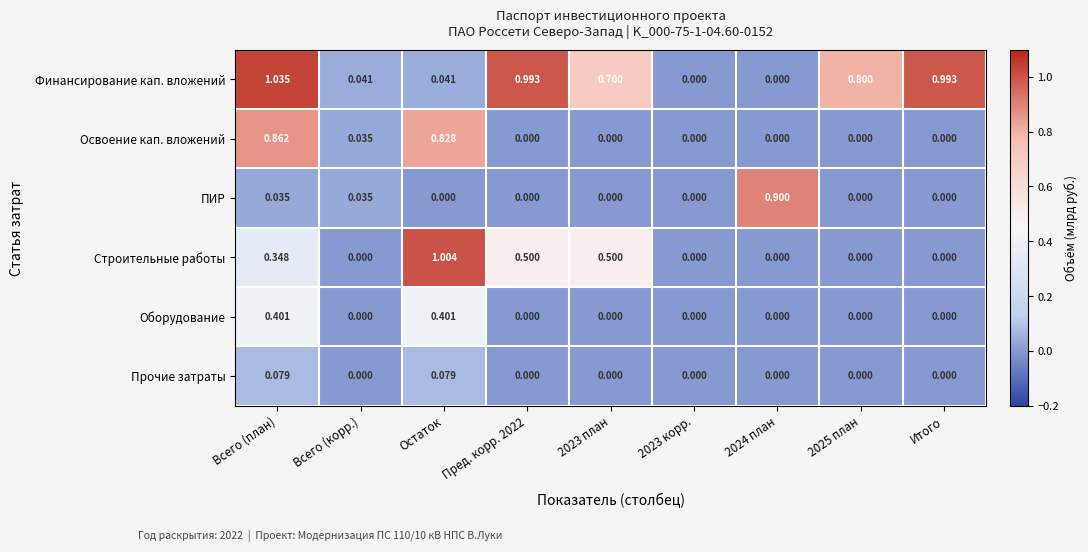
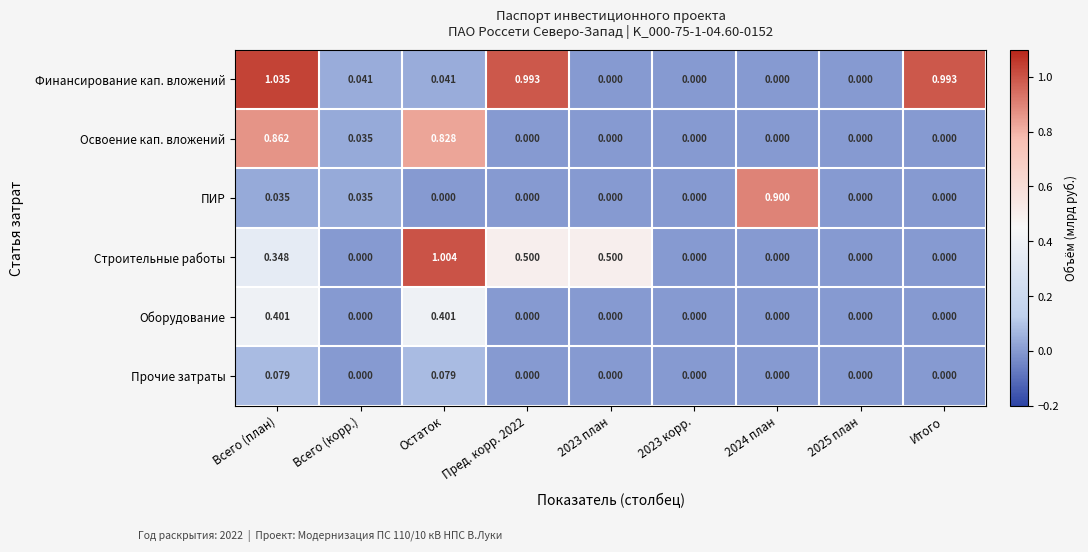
  {
    "Финансирование кап. вложений": {
      "Всего (план)": 1.035,
      "Всего (корр.)": 0.041,
      "Остаток": 0.041,
      "Пред. корр. 2022": 0.993,
-     "2023 план": 0.700,
+     "2023 план": 0.000,
      "2023 корр.": 0.000,
      "2024 план": 0.000,
-     "2025 план": 0.800,
+     "2025 план": 0.000,
      "Итого": 0.993
    },
    "Освоение кап. вложений": {
      "Всего (план)": 0.862,
      "Всего (корр.)": 0.035,
      "Остаток": 0.828,
      "Пред. корр. 2022": 0.000,
      "2023 план": 0.000,
      "2023 корр.": 0.000,
      "2024 план": 0.000,
      "2025 план": 0.000,
      "Итого": 0.000
    },
    "ПИР": {
      "Всего (план)": 0.035,
      "Всего (корр.)": 0.035,
      "Остаток": 0.000,
      "Пред. корр. 2022": 0.000,
      "2023 план": 0.000,
      "2023 корр.": 0.000,
      "2024 план": 0.900,
      "2025 план": 0.000,
      "Итого": 0.000
    },
    "Строительные работы": {
      "Всего (план)": 0.348,
      "Всего (корр.)": 0.000,
      "Остаток": 1.004,
      "Пред. корр. 2022": 0.500,
      "2023 план": 0.500,
      "2023 корр.": 0.000,
      "2024 план": 0.000,
      "2025 план": 0.000,
      "Итого": 0.000
    },
    "Оборудование": {
      "Всего (план)": 0.401,
      "Всего (корр.)": 0.000,
      "Остаток": 0.401,
      "Пред. корр. 2022": 0.000,
      "2023 план": 0.000,
      "2023 корр.": 0.000,
      "2024 план": 0.000,
      "2025 план": 0.000,
      "Итого": 0.000
    },
    "Прочие затраты": {
      "Всего (план)": 0.079,
      "Всего (корр.)": 0.000,
      "Остаток": 0.079,
      "Пред. корр. 2022": 0.000,
      "2023 план": 0.000,
      "2023 корр.": 0.000,
      "2024 план": 0.000,
      "2025 план": 0.000,
      "Итого": 0.000
    }
  }
